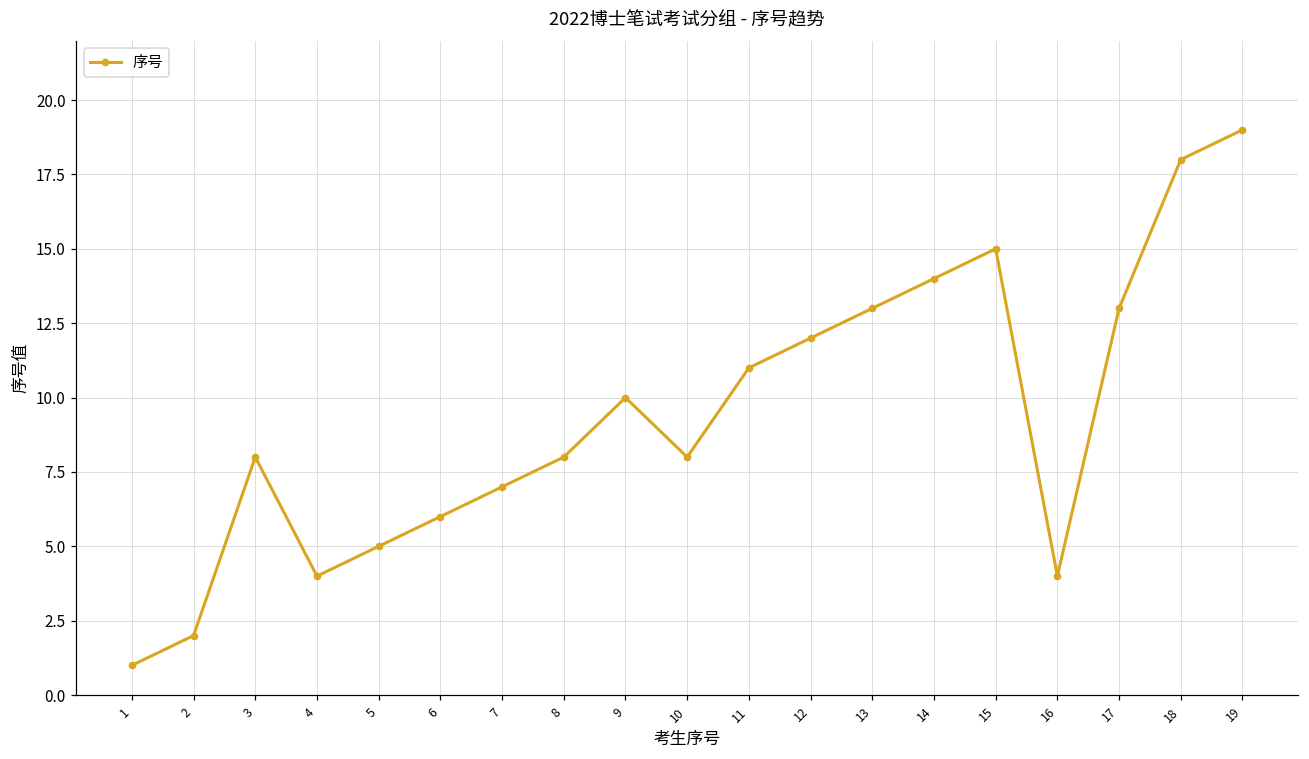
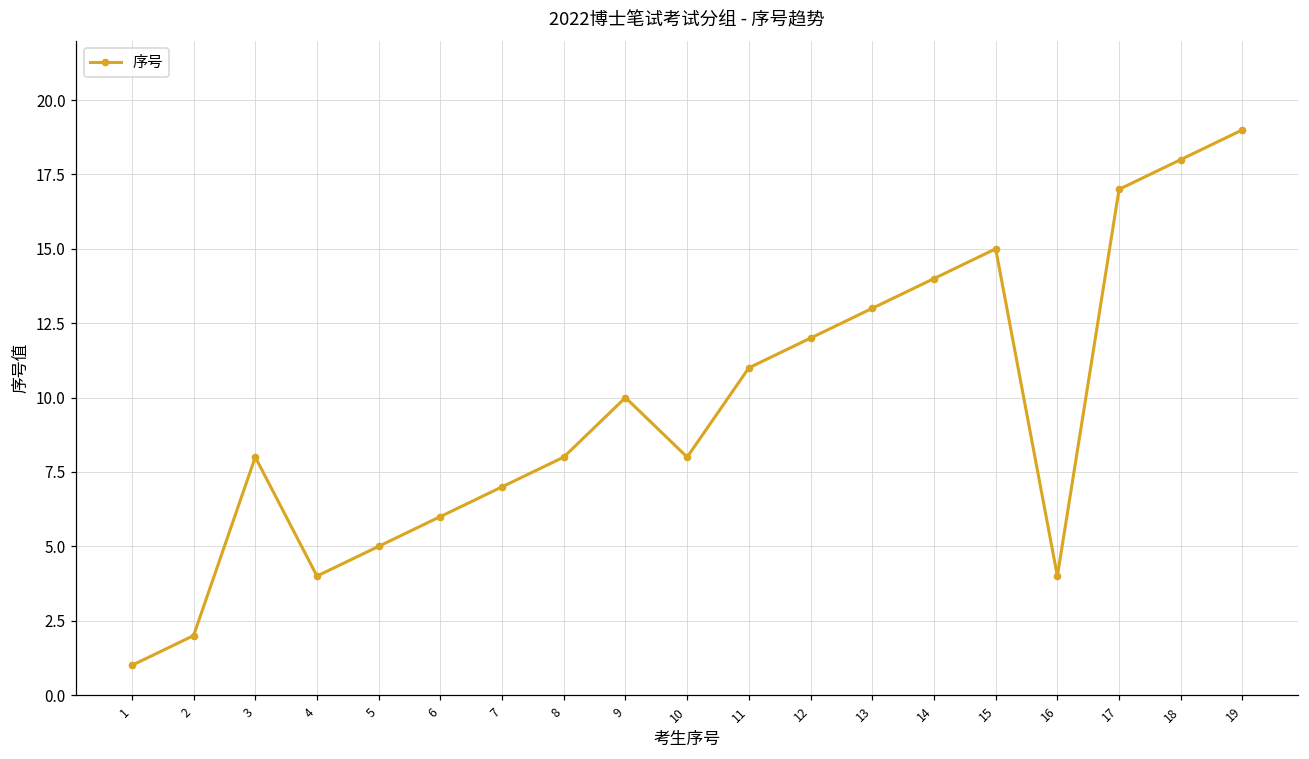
  {
    "1": 1,
    "2": 2,
    "3": 8,
    "4": 4,
    "5": 5,
    "6": 6,
    "7": 7,
    "8": 8,
    "9": 10,
    "10": 8,
    "11": 11,
    "12": 12,
    "13": 13,
    "14": 14,
    "15": 15,
    "16": 4,
-   "17": 13,
+   "17": 17,
    "18": 18,
    "19": 19
  }
